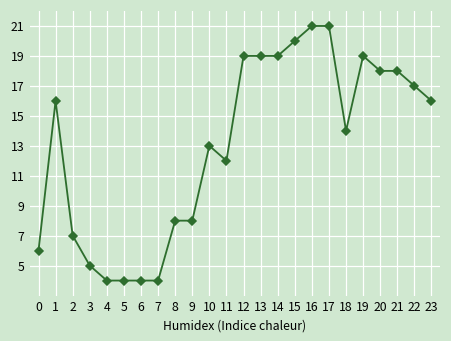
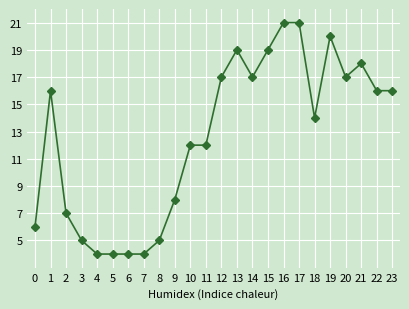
  {
    "0": 6,
    "1": 16,
    "2": 7,
    "3": 5,
    "4": 4,
    "5": 4,
    "6": 4,
    "7": 4,
-   "8": 8,
+   "8": 5,
    "9": 8,
-   "10": 13,
+   "10": 12,
    "11": 12,
-   "12": 19,
+   "12": 17,
    "13": 19,
-   "14": 19,
-   "15": 20,
+   "14": 17,
+   "15": 19,
    "16": 21,
    "17": 21,
    "18": 14,
-   "19": 19,
-   "20": 18,
+   "19": 20,
+   "20": 17,
    "21": 18,
-   "22": 17,
+   "22": 16,
    "23": 16
  }
